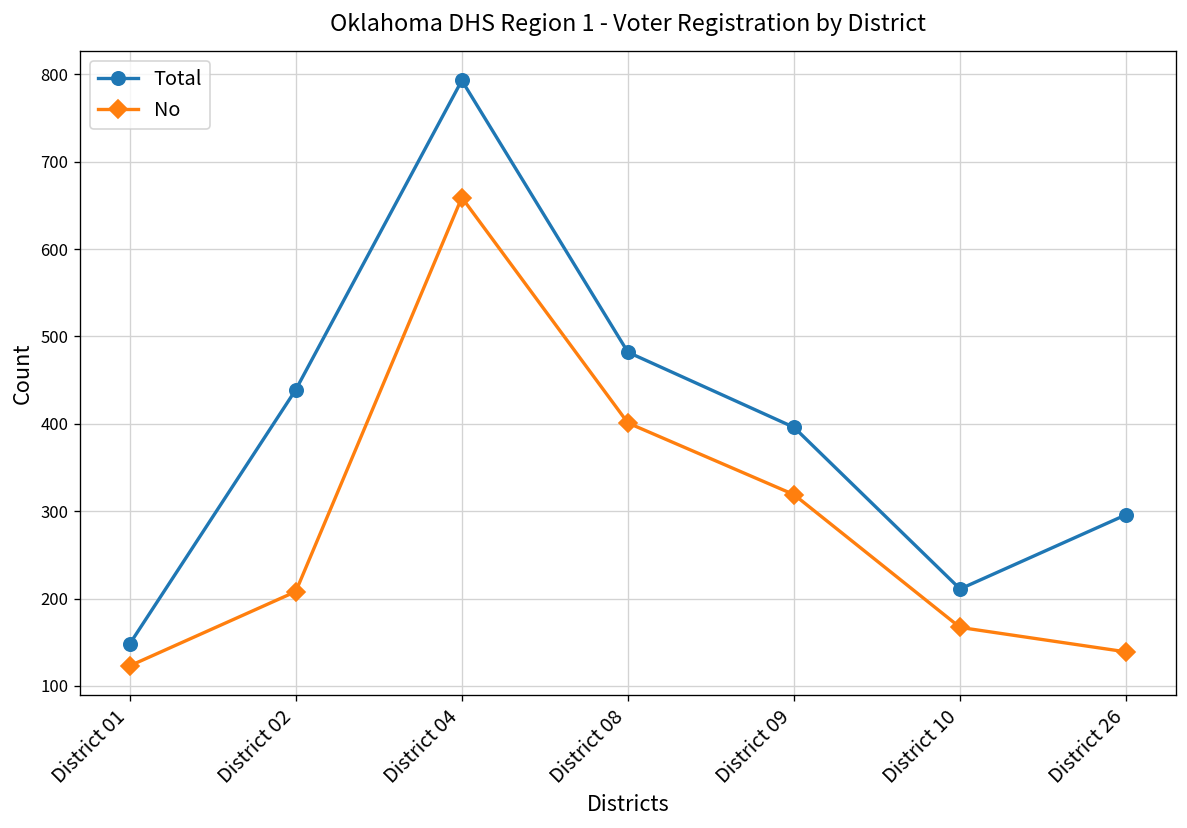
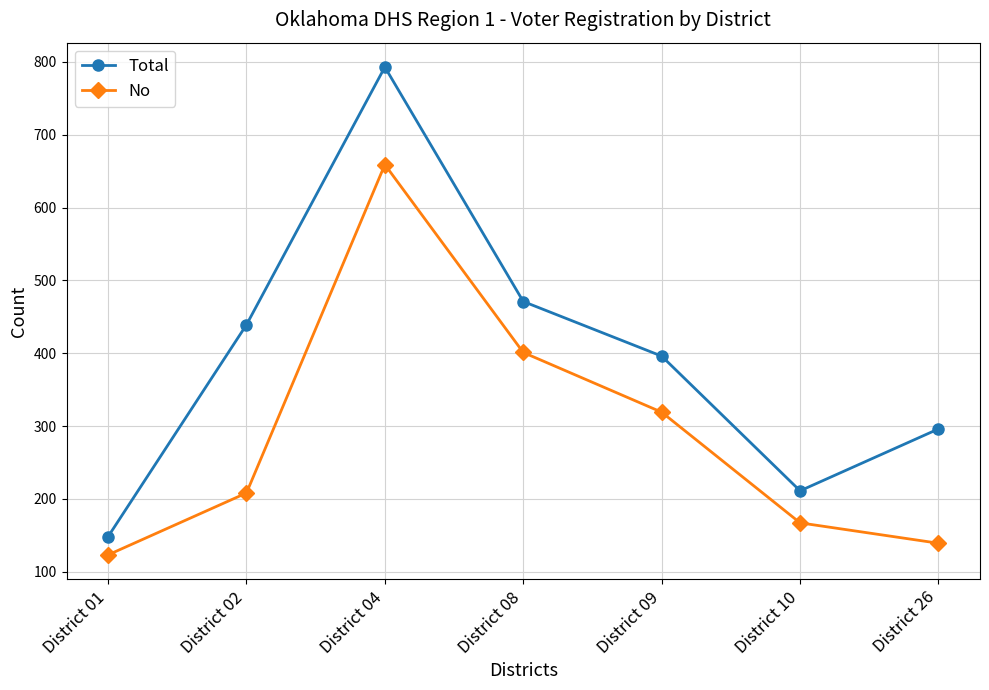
  {
    "Total": {
      "District 01": 150,
      "District 02": 440,
      "District 04": 790,
-     "District 08": 480,
+     "District 08": 470,
      "District 09": 400,
      "District 10": 210,
      "District 26": 300
    },
    "No": {
      "District 01": 120,
      "District 02": 210,
      "District 04": 660,
      "District 08": 400,
      "District 09": 320,
      "District 10": 170,
      "District 26": 140
    }
  }
